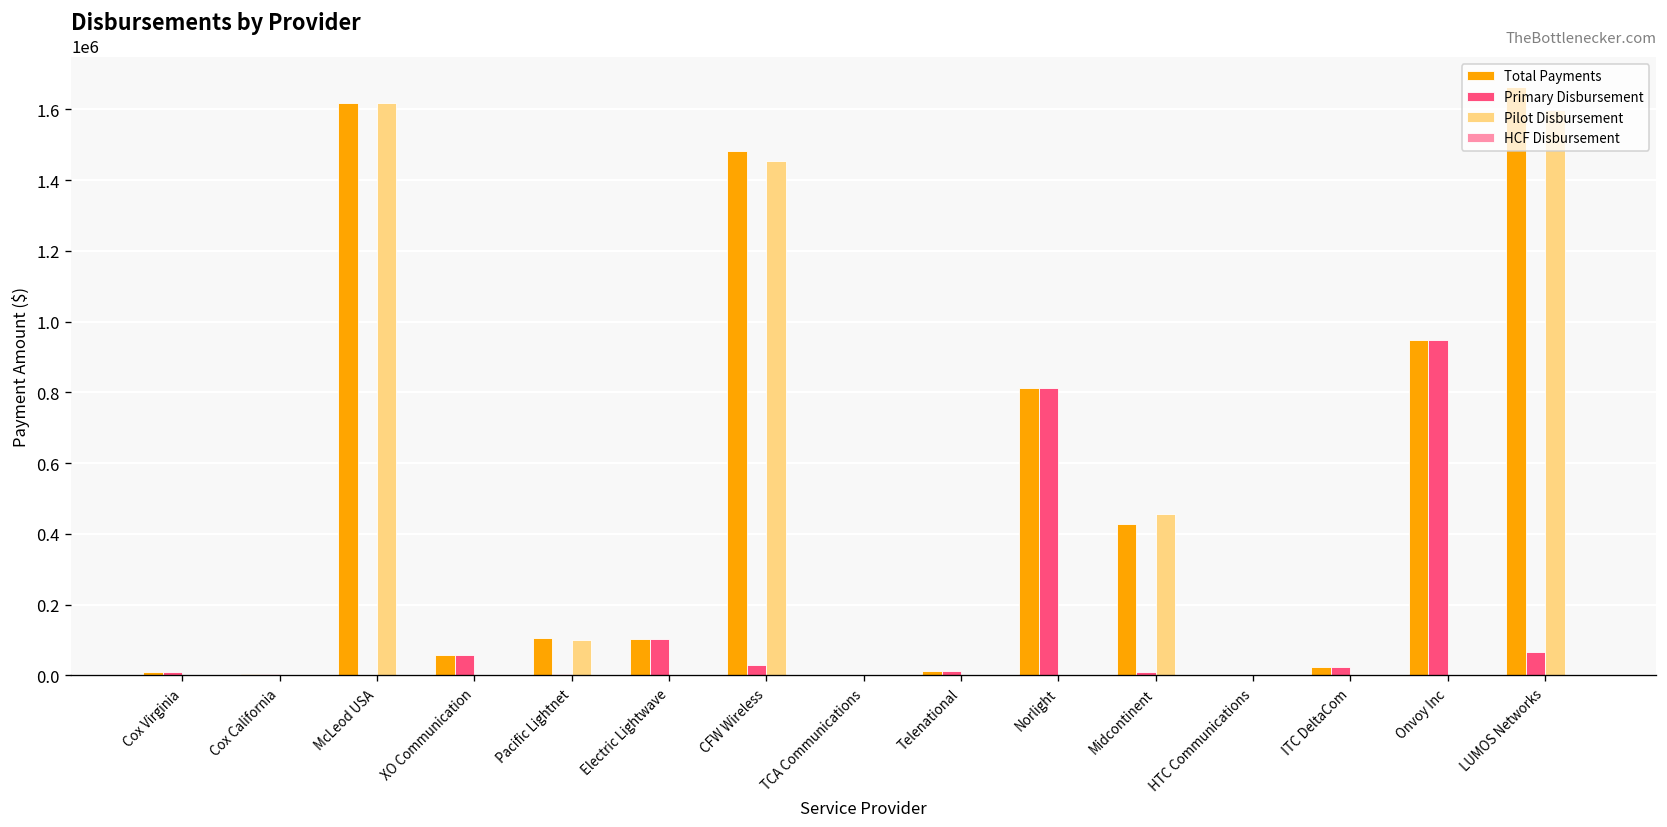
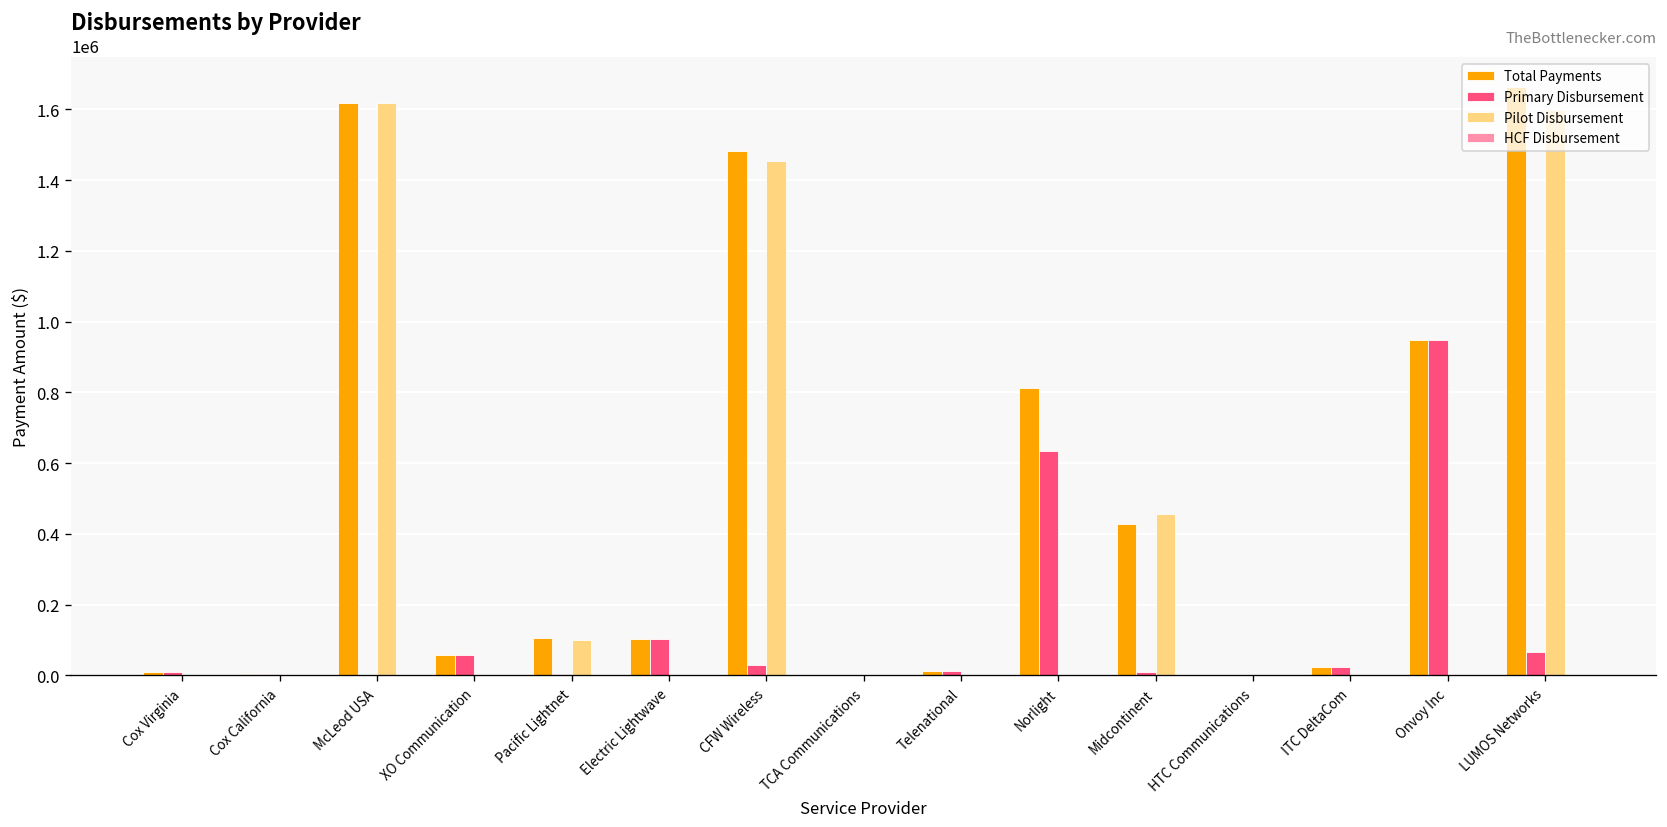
  {
    "Total Payments": {
      "Cox Virginia": 10000,
      "McLeod USA": 1620000,
      "XO Communication": 60000,
      "Pacific Lightnet": 110000,
      "Electric Lightwave": 100000,
      "CFW Wireless": 1480000,
      "Telenational": 10000,
      "Norlight": 810000,
      "Midcontinent": 430000,
      "ITC DeltaCom": 20000,
      "Onvoy Inc": 950000
    },
    "Primary Disbursement": {
      "Cox Virginia": 10000,
      "XO Communication": 60000,
      "Electric Lightwave": 100000,
      "CFW Wireless": 30000,
      "Telenational": 10000,
-     "Norlight": 810000,
+     "Norlight": 630000,
      "Midcontinent": 10000,
      "ITC DeltaCom": 20000,
      "Onvoy Inc": 950000,
      "LUMOS Networks": 60000
    },
    "Pilot Disbursement": {
      "Cox Virginia": 0,
      "Cox California": 0,
      "McLeod USA": 1620000,
      "XO Communication": 0,
      "Pacific Lightnet": 100000,
      "Electric Lightwave": 0,
      "CFW Wireless": 1450000,
      "TCA Communications": 0,
      "Telenational": 0,
      "Norlight": 0,
      "Midcontinent": 460000,
      "HTC Communications": 0,
      "ITC DeltaCom": 0,
      "Onvoy Inc": 0
    },
    "HCF Disbursement": {
      "Cox Virginia": 0,
      "Cox California": 0,
      "McLeod USA": 0,
      "XO Communication": 0,
      "Pacific Lightnet": 0,
      "Electric Lightwave": 0,
      "CFW Wireless": 0,
      "TCA Communications": 0,
      "Telenational": 0,
      "Norlight": 0,
      "Midcontinent": 0,
      "HTC Communications": 0,
      "ITC DeltaCom": 0,
      "Onvoy Inc": 0,
      "LUMOS Networks": 0
    }
  }
